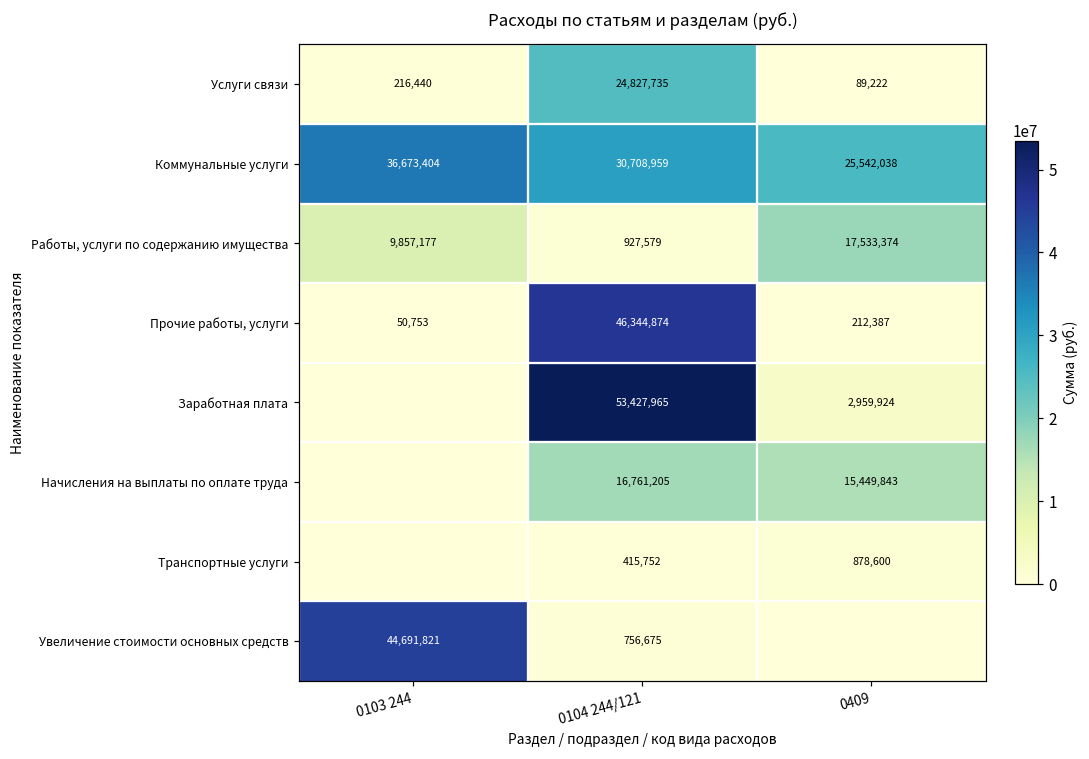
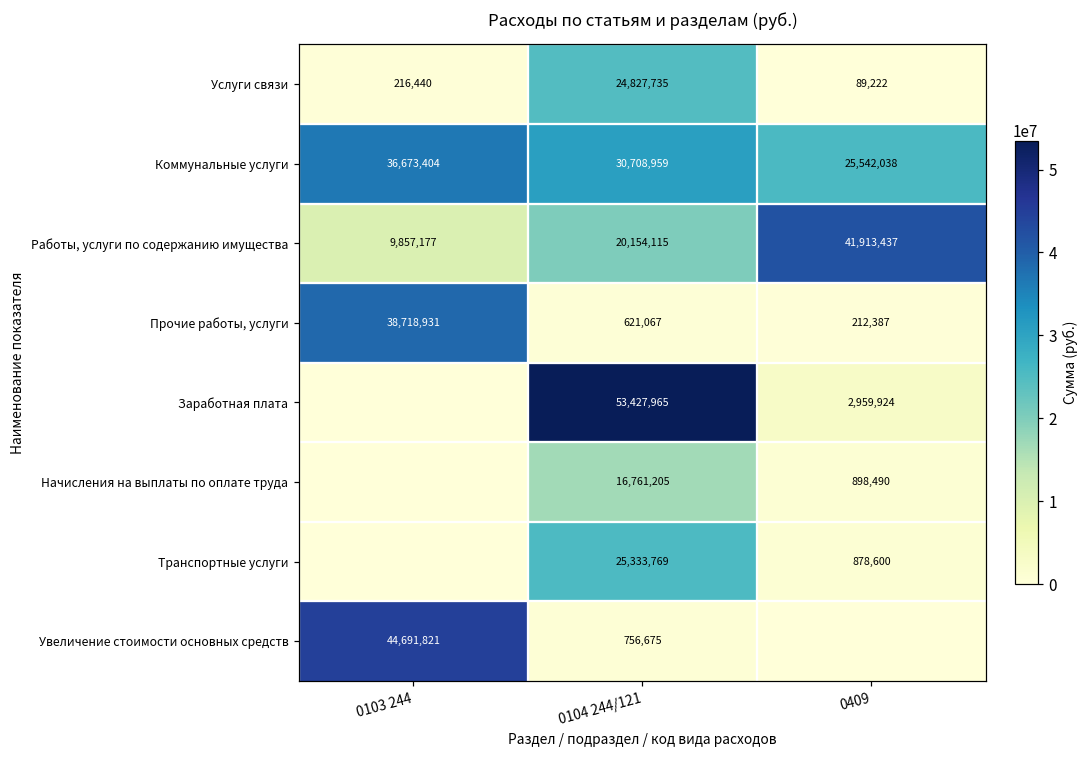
  {
    "Услуги связи": {
      "0103 244": "216,440",
      "0104 244/121": "24,827,735",
      "0409": "89,222"
    },
    "Коммунальные услуги": {
      "0103 244": "36,673,404",
      "0104 244/121": "30,708,959",
      "0409": "25,542,038"
    },
    "Работы, услуги по содержанию имущества": {
      "0103 244": "9,857,177",
-     "0104 244/121": "927,579",
-     "0409": "17,533,374"
+     "0104 244/121": "20,154,115",
+     "0409": "41,913,437"
    },
    "Прочие работы, услуги": {
-     "0103 244": "50,753",
-     "0104 244/121": "46,344,874",
+     "0103 244": "38,718,931",
+     "0104 244/121": "621,067",
      "0409": "212,387"
    },
    "Заработная плата": {
      "0104 244/121": "53,427,965",
      "0409": "2,959,924"
    },
    "Начисления на выплаты по оплате труда": {
      "0104 244/121": "16,761,205",
-     "0409": "15,449,843"
+     "0409": "898,490"
    },
    "Транспортные услуги": {
-     "0104 244/121": "415,752",
+     "0104 244/121": "25,333,769",
      "0409": "878,600"
    },
    "Увеличение стоимости основных средств": {
      "0103 244": "44,691,821",
      "0104 244/121": "756,675"
    }
  }
